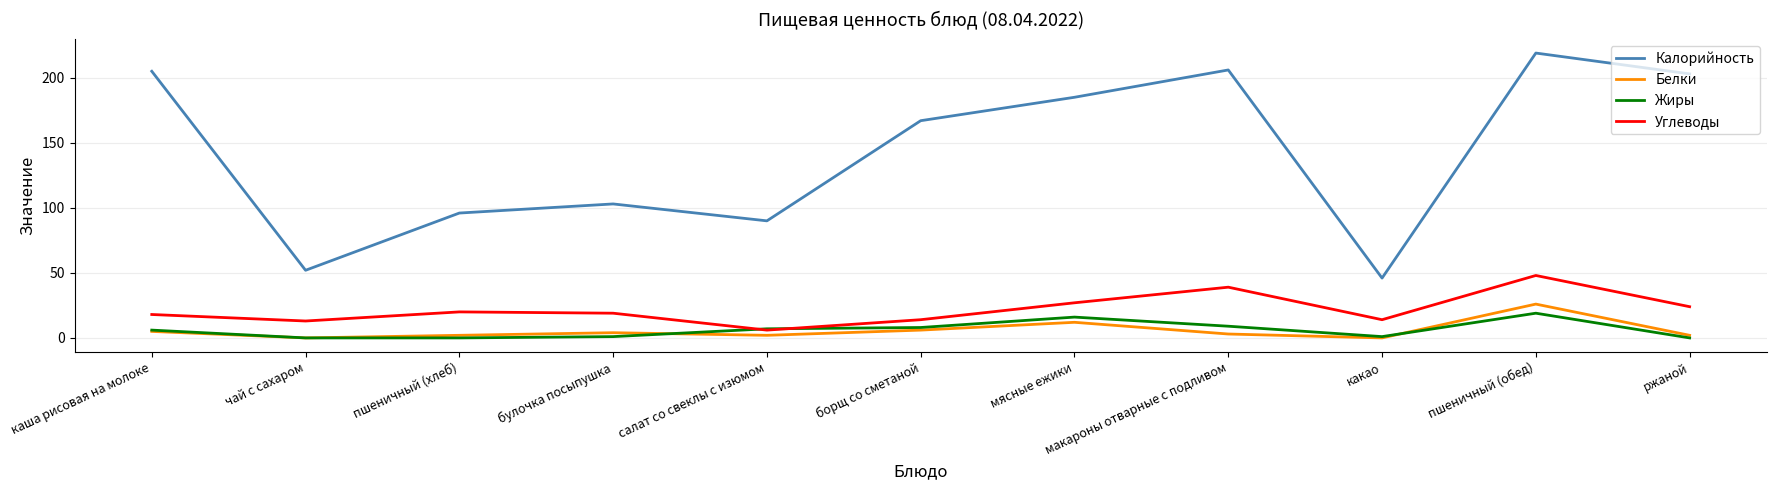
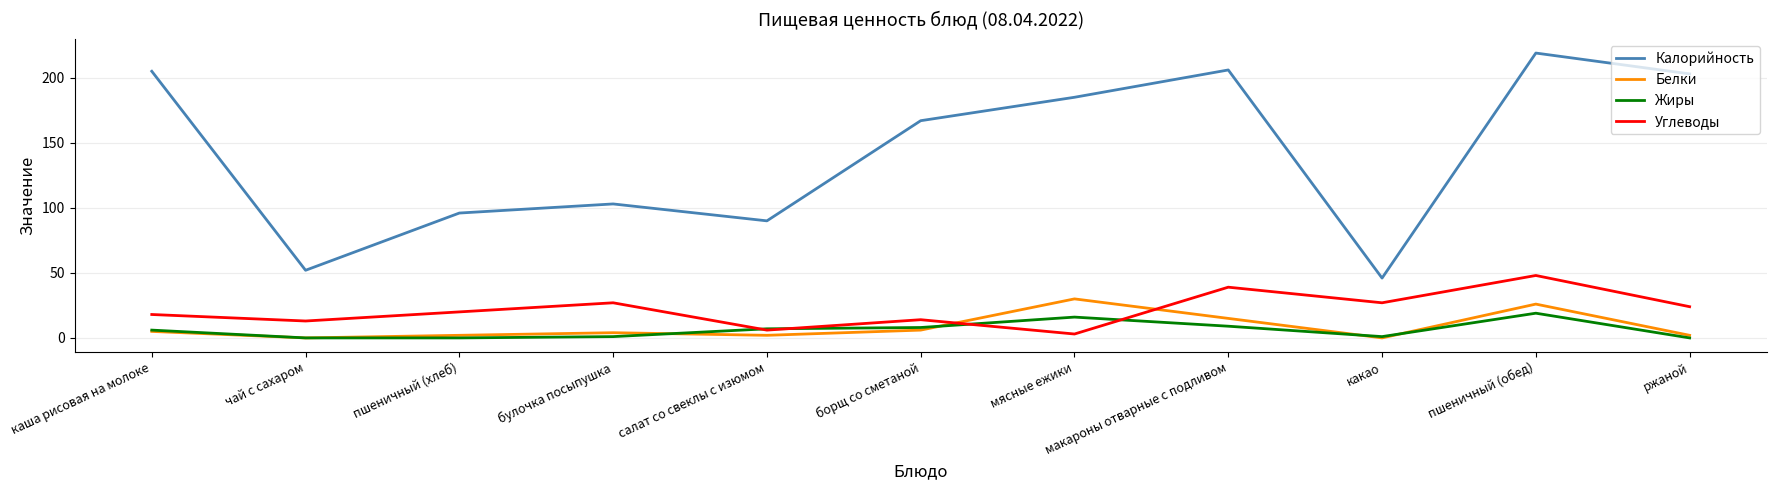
  {
    "Калорийность": {
      "каша рисовая на молоке": 205,
      "чай с сахаром": 52,
      "пшеничный (хлеб)": 96,
      "булочка посыпушка": 103,
      "салат со свеклы с изюмом": 90,
      "борщ со сметаной": 167,
      "мясные ежики": 185,
      "макароны отварные с подливом": 206,
      "какао": 46,
      "пшеничный (обед)": 219
    },
    "Белки": {
      "пшеничный (хлеб)": 2,
      "булочка посыпушка": 4,
      "салат со свеклы с изюмом": 2,
      "борщ со сметаной": 6,
-     "мясные ежики": 12,
-     "макароны отварные с подливом": 3,
+     "мясные ежики": 30,
+     "макароны отварные с подливом": 15,
      "пшеничный (обед)": 26,
      "ржаной": 2
    },
    "Жиры": {
      "пшеничный (хлеб)": 0,
      "булочка посыпушка": 1,
      "борщ со сметаной": 8,
      "мясные ежики": 16,
      "макароны отварные с подливом": 9,
      "пшеничный (обед)": 19,
      "ржаной": 0
    },
    "Углеводы": {
      "каша рисовая на молоке": 18,
      "чай с сахаром": 13,
      "пшеничный (хлеб)": 20,
-     "булочка посыпушка": 19,
+     "булочка посыпушка": 27,
      "борщ со сметаной": 14,
-     "мясные ежики": 27,
+     "мясные ежики": 3,
      "макароны отварные с подливом": 39,
-     "какао": 14,
+     "какао": 27,
      "пшеничный (обед)": 48,
      "ржаной": 24
    }
  }
